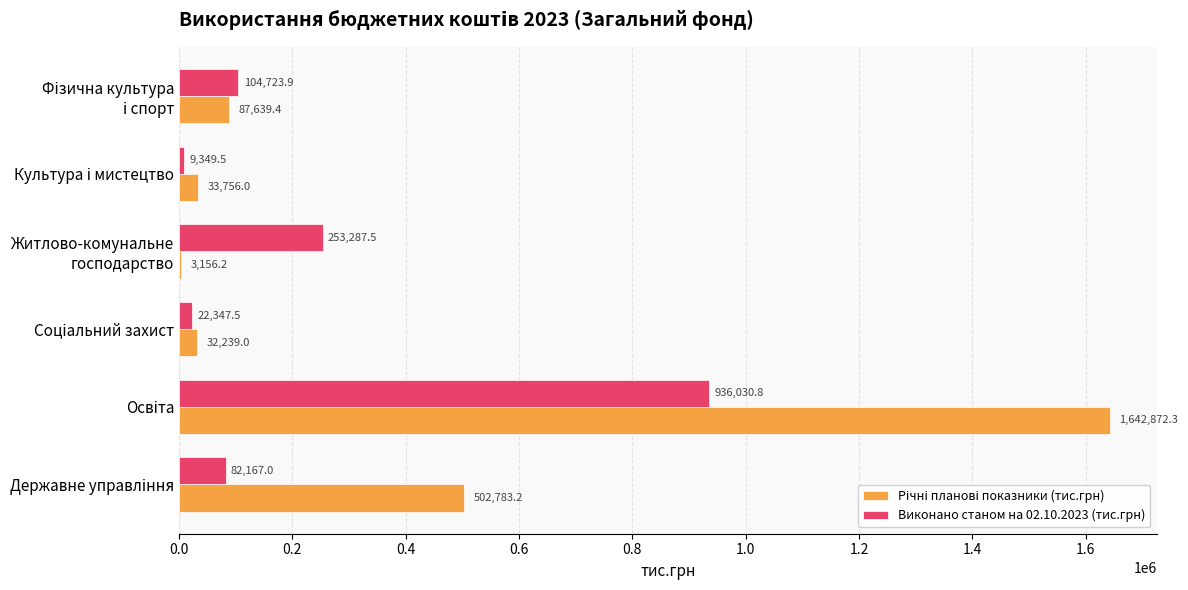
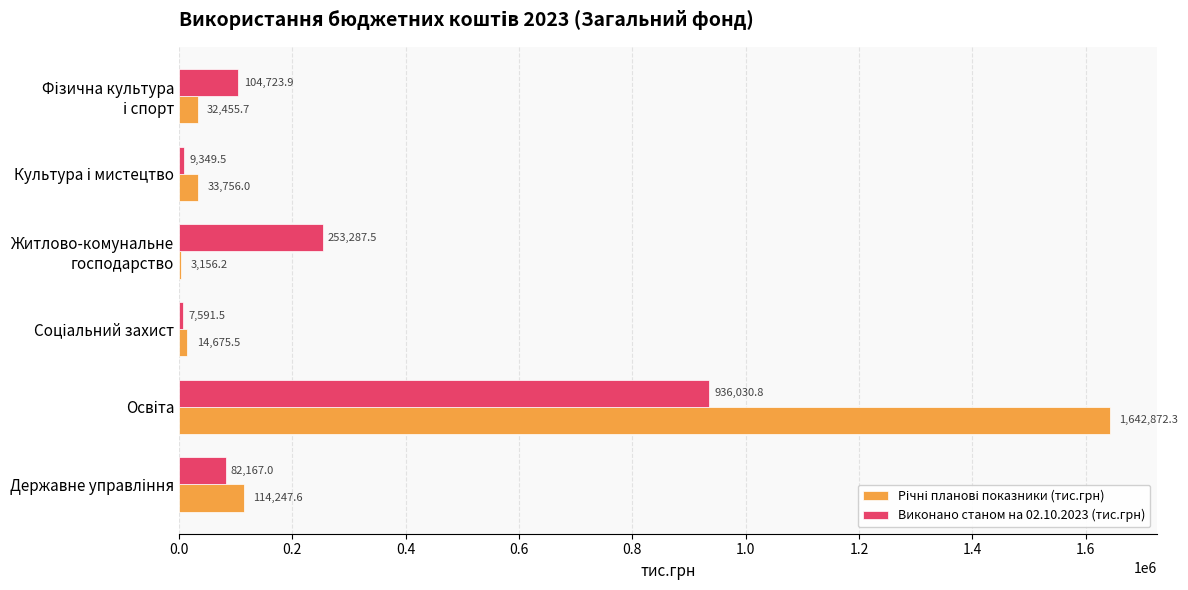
  {
    "Річні планові показники (тис.грн)": {
-     "Фізична культура і спорт": "87,639.4",
+     "Фізична культура і спорт": "32,455.7",
      "Культура і мистецтво": "33,756.0",
      "Житлово-комунальне господарство": "3,156.2",
-     "Соціальний захист": "32,239.0",
+     "Соціальний захист": "14,675.5",
      "Освіта": "1,642,872.3",
-     "Державне управління": "502,783.2"
+     "Державне управління": "114,247.6"
    },
    "Виконано станом на 02.10.2023 (тис.грн)": {
      "Фізична культура і спорт": "104,723.9",
      "Культура і мистецтво": "9,349.5",
      "Житлово-комунальне господарство": "253,287.5",
-     "Соціальний захист": "22,347.5",
+     "Соціальний захист": "7,591.5",
      "Освіта": "936,030.8",
      "Державне управління": "82,167.0"
    }
  }
